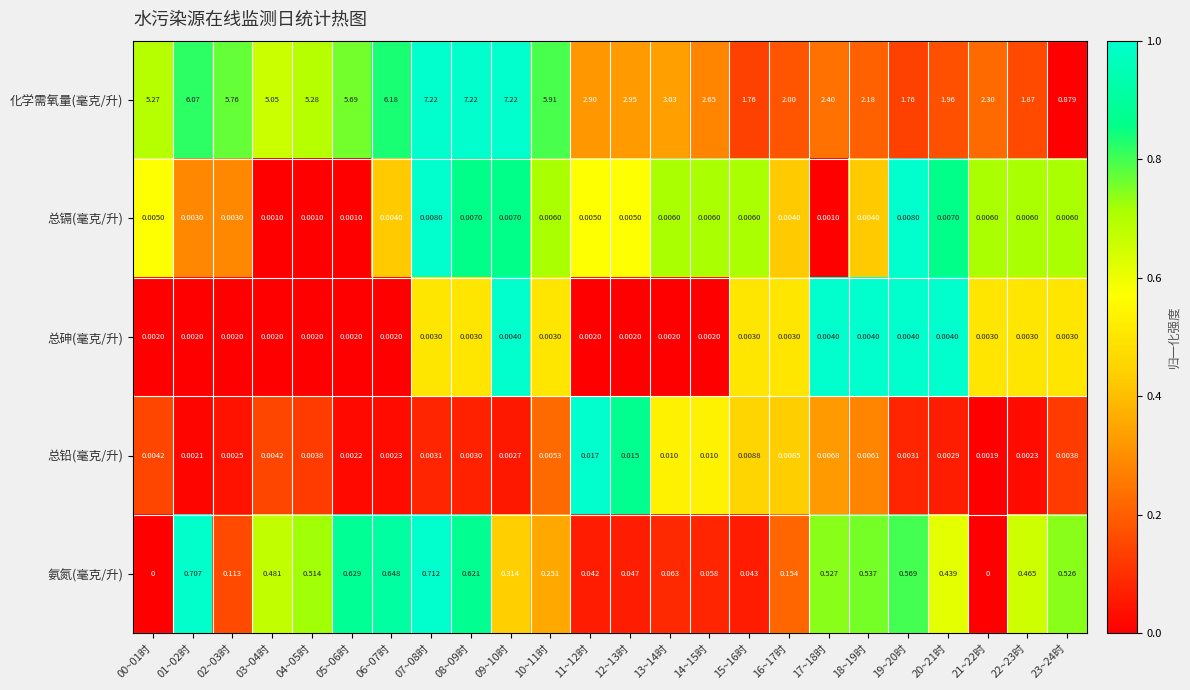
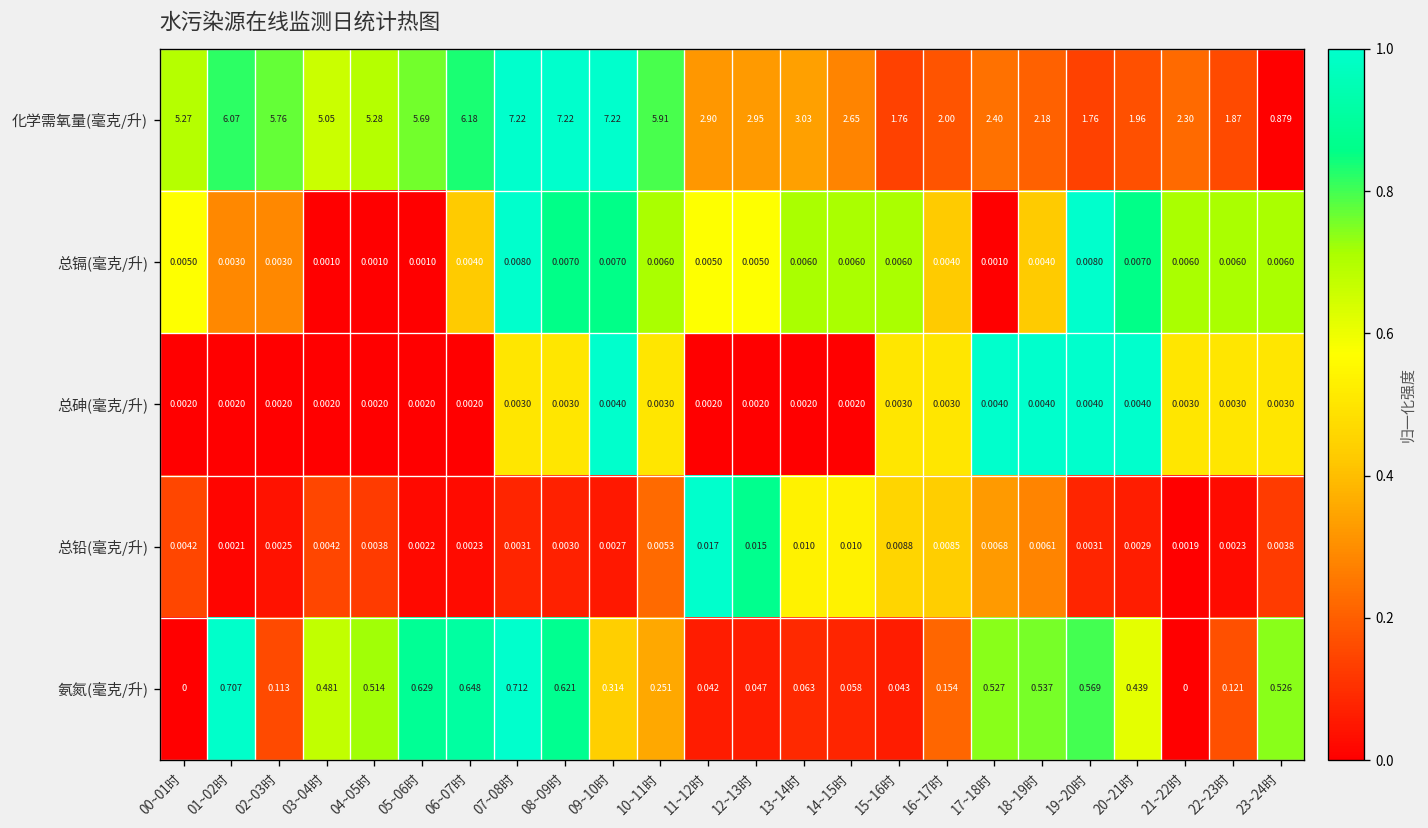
  {
    "化学需氧量(毫克/升)": {
      "00~01时": 5.27,
      "01~02时": 6.07,
      "02~03时": 5.76,
      "03~04时": 5.05,
      "04~05时": 5.28,
      "05~06时": 5.69,
      "06~07时": 6.18,
      "07~08时": 7.22,
      "08~09时": 7.22,
      "09~10时": 7.22,
      "10~11时": 5.91,
      "11~12时": 2.90,
      "12~13时": 2.95,
      "13~14时": 3.03,
      "14~15时": 2.65,
      "15~16时": 1.76,
      "16~17时": 2.00,
      "17~18时": 2.40,
      "18~19时": 2.18,
      "19~20时": 1.76,
      "20~21时": 1.96,
      "21~22时": 2.30,
      "22~23时": 1.87,
      "23~24时": 0.879
    },
    "总镉(毫克/升)": {
      "00~01时": 0.0050,
      "01~02时": 0.0030,
      "02~03时": 0.0030,
      "03~04时": 0.0010,
      "04~05时": 0.0010,
      "05~06时": 0.0010,
      "06~07时": 0.0040,
      "07~08时": 0.0080,
      "08~09时": 0.0070,
      "09~10时": 0.0070,
      "10~11时": 0.0060,
      "11~12时": 0.0050,
      "12~13时": 0.0050,
      "13~14时": 0.0060,
      "14~15时": 0.0060,
      "15~16时": 0.0060,
      "16~17时": 0.0040,
      "17~18时": 0.0010,
      "18~19时": 0.0040,
      "19~20时": 0.0080,
      "20~21时": 0.0070,
      "21~22时": 0.0060,
      "22~23时": 0.0060,
      "23~24时": 0.0060
    },
    "总砷(毫克/升)": {
      "00~01时": 0.0020,
      "01~02时": 0.0020,
      "02~03时": 0.0020,
      "03~04时": 0.0020,
      "04~05时": 0.0020,
      "05~06时": 0.0020,
      "06~07时": 0.0020,
      "07~08时": 0.0030,
      "08~09时": 0.0030,
      "09~10时": 0.0040,
      "10~11时": 0.0030,
      "11~12时": 0.0020,
      "12~13时": 0.0020,
      "13~14时": 0.0020,
      "14~15时": 0.0020,
      "15~16时": 0.0030,
      "16~17时": 0.0030,
      "17~18时": 0.0040,
      "18~19时": 0.0040,
      "19~20时": 0.0040,
      "20~21时": 0.0040,
      "21~22时": 0.0030,
      "22~23时": 0.0030,
      "23~24时": 0.0030
    },
    "总铅(毫克/升)": {
      "00~01时": 0.0042,
      "01~02时": 0.0021,
      "02~03时": 0.0025,
      "03~04时": 0.0042,
      "04~05时": 0.0038,
      "05~06时": 0.0022,
      "06~07时": 0.0023,
      "07~08时": 0.0031,
      "08~09时": 0.0030,
      "09~10时": 0.0027,
      "10~11时": 0.0053,
      "11~12时": 0.017,
      "12~13时": 0.015,
      "13~14时": 0.010,
      "14~15时": 0.010,
      "15~16时": 0.0088,
      "16~17时": 0.0085,
      "17~18时": 0.0068,
      "18~19时": 0.0061,
      "19~20时": 0.0031,
      "20~21时": 0.0029,
      "21~22时": 0.0019,
      "22~23时": 0.0023,
      "23~24时": 0.0038
    },
    "氨氮(毫克/升)": {
      "00~01时": 0,
      "01~02时": 0.707,
      "02~03时": 0.113,
      "03~04时": 0.481,
      "04~05时": 0.514,
      "05~06时": 0.629,
      "06~07时": 0.648,
      "07~08时": 0.712,
      "08~09时": 0.621,
      "09~10时": 0.314,
      "10~11时": 0.251,
      "11~12时": 0.042,
      "12~13时": 0.047,
      "13~14时": 0.063,
      "14~15时": 0.058,
      "15~16时": 0.043,
      "16~17时": 0.154,
      "17~18时": 0.527,
      "18~19时": 0.537,
      "19~20时": 0.569,
      "20~21时": 0.439,
      "21~22时": 0,
-     "22~23时": 0.465,
+     "22~23时": 0.121,
      "23~24时": 0.526
    }
  }
